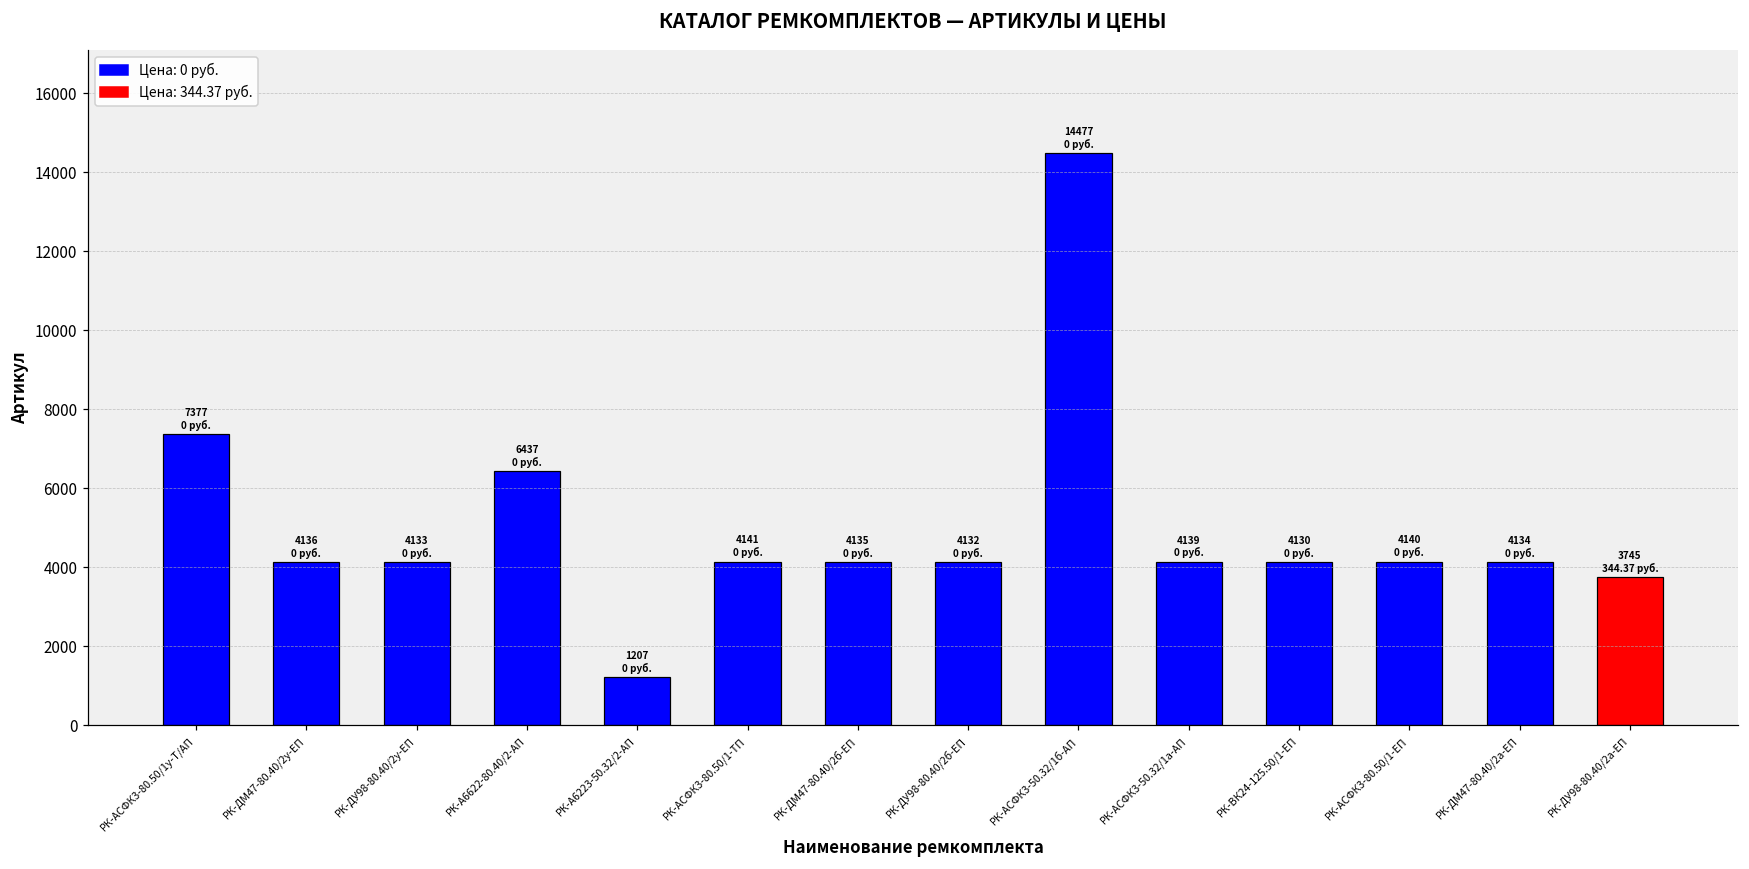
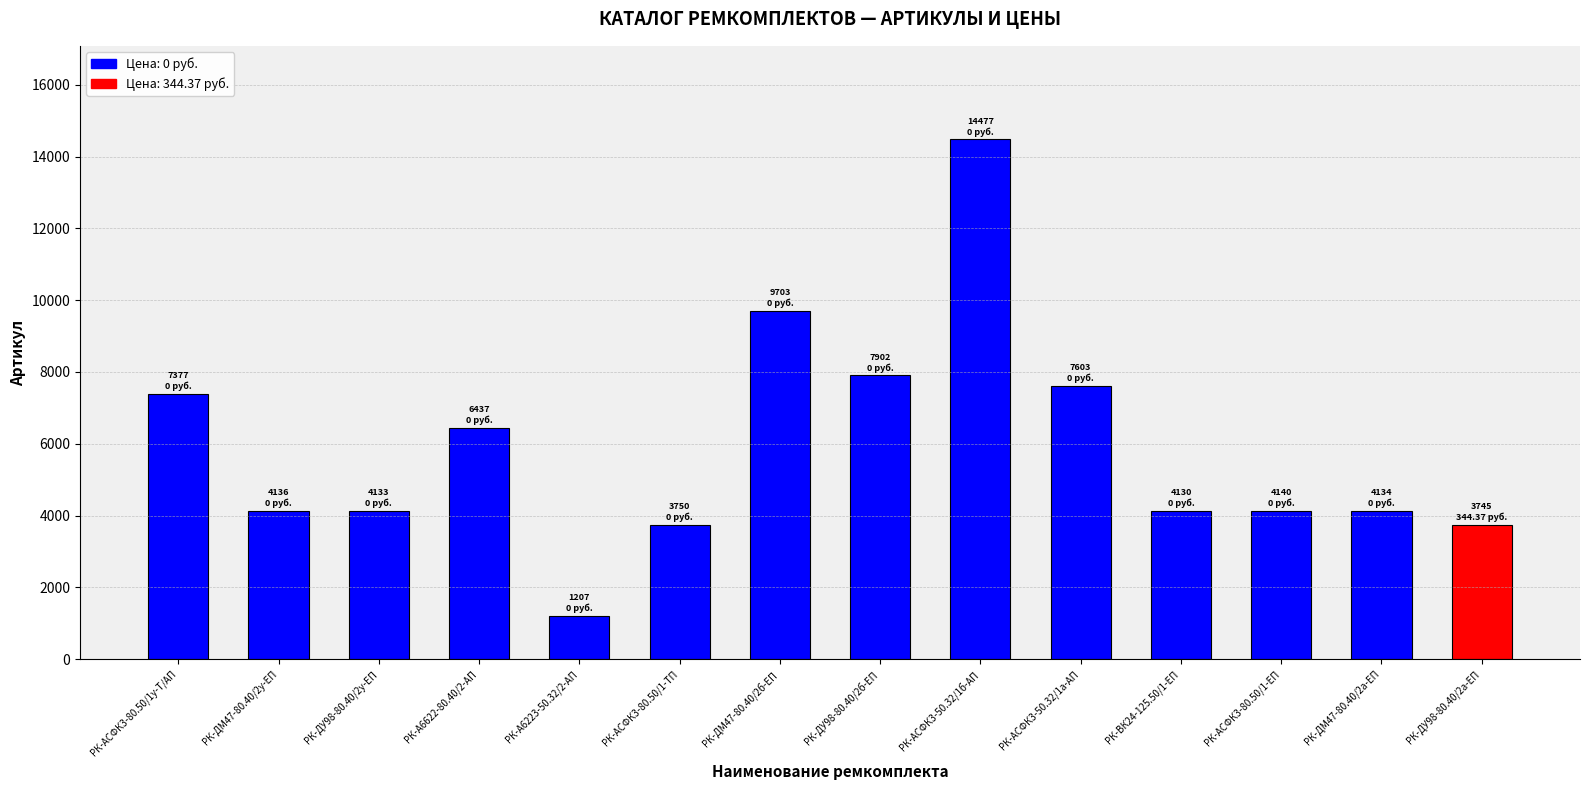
  {
    "РК-АСФК3-80.50/1у-Т/АП": 7377,
    "РК-ДМ47-80.40/2у-ЕП": 4136,
    "РК-ДУ98-80.40/2у-ЕП": 4133,
    "РК-А6622-80.40/2-АП": 6437,
    "РК-А6223-50.32/2-АП": 1207,
-   "РК-АСФК3-80.50/1-ТП": 4141,
-   "РК-ДМ47-80.40/2б-ЕП": 4135,
-   "РК-ДУ98-80.40/2б-ЕП": 4132,
+   "РК-АСФК3-80.50/1-ТП": 3750,
+   "РК-ДМ47-80.40/2б-ЕП": 9703,
+   "РК-ДУ98-80.40/2б-ЕП": 7902,
    "РК-АСФК3-50.32/1б-АП": 14477,
-   "РК-АСФК3-50.32/1а-АП": 4139,
+   "РК-АСФК3-50.32/1а-АП": 7603,
    "РК-ВК24-125.50/1-ЕП": 4130,
    "РК-АСФК3-80.50/1-ЕП": 4140,
    "РК-ДМ47-80.40/2а-ЕП": 4134,
    "РК-ДУ98-80.40/2а-ЕП": 3745
  }
